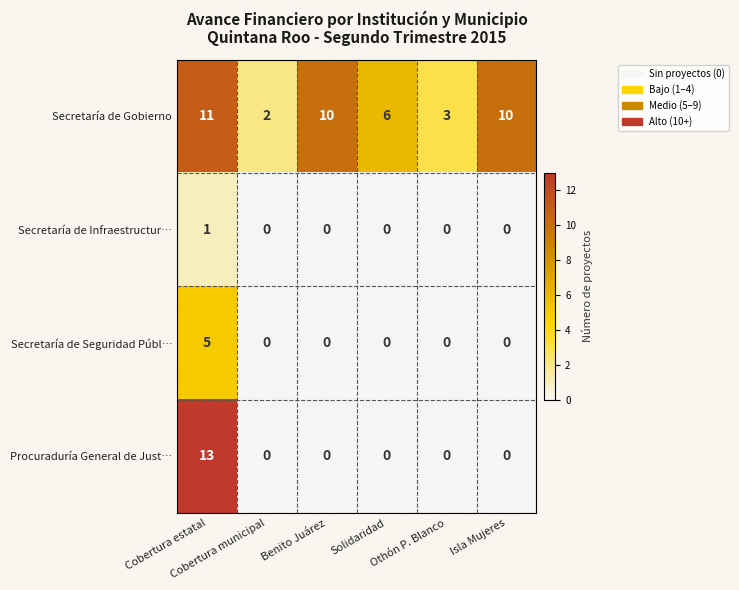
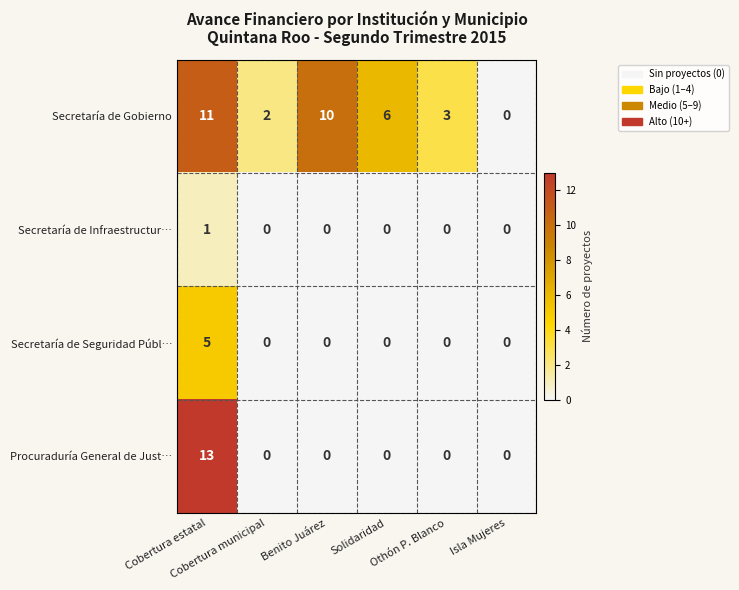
  {
    "Secretaría de Gobierno": {
      "Cobertura estatal": 11,
      "Cobertura municipal": 2,
      "Benito Juárez": 10,
      "Solidaridad": 6,
      "Othón P. Blanco": 3,
-     "Isla Mujeres": 10
+     "Isla Mujeres": 0
    },
    "Secretaría de Infraestructur…": {
      "Cobertura estatal": 1,
      "Cobertura municipal": 0,
      "Benito Juárez": 0,
      "Solidaridad": 0,
      "Othón P. Blanco": 0,
      "Isla Mujeres": 0
    },
    "Secretaría de Seguridad Públ…": {
      "Cobertura estatal": 5,
      "Cobertura municipal": 0,
      "Benito Juárez": 0,
      "Solidaridad": 0,
      "Othón P. Blanco": 0,
      "Isla Mujeres": 0
    },
    "Procuraduría General de Just…": {
      "Cobertura estatal": 13,
      "Cobertura municipal": 0,
      "Benito Juárez": 0,
      "Solidaridad": 0,
      "Othón P. Blanco": 0,
      "Isla Mujeres": 0
    }
  }
